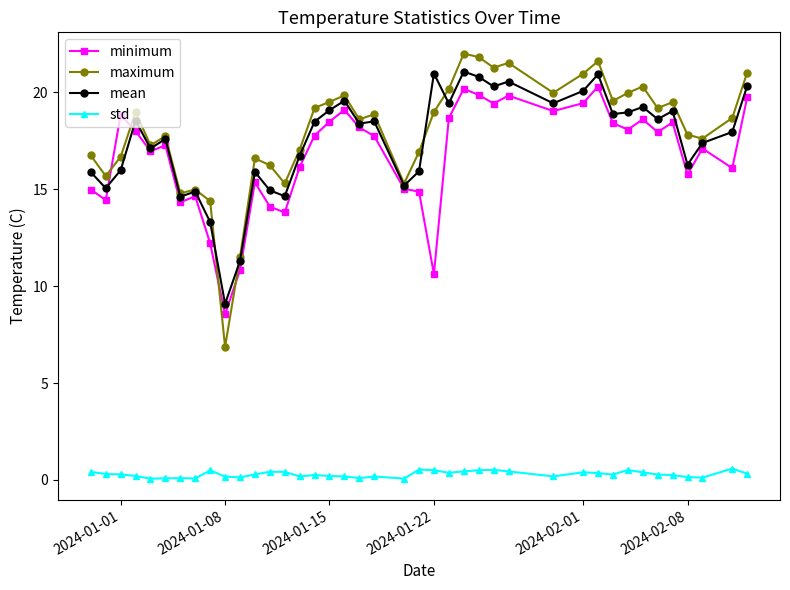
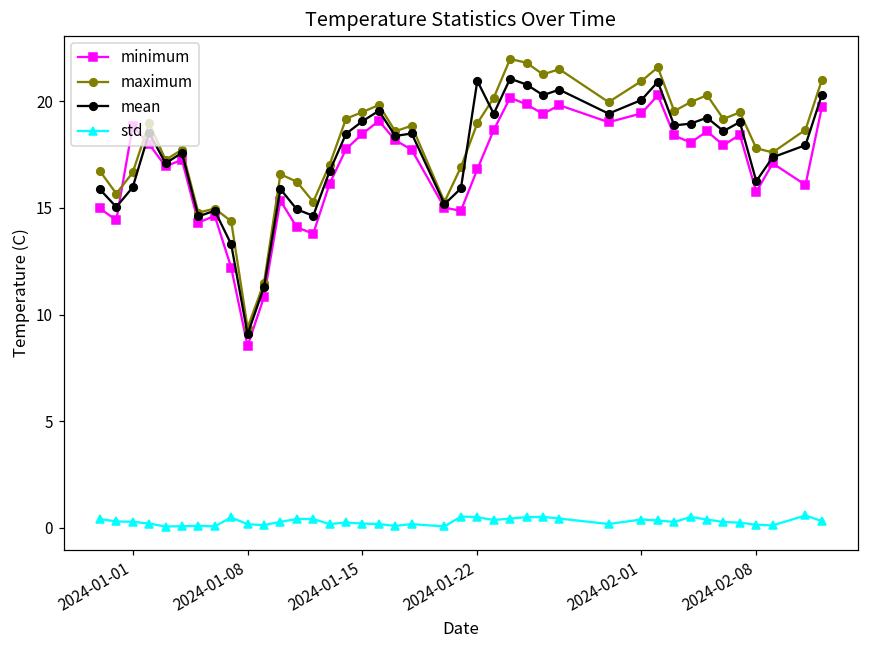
  {
    "minimum": {
      "2024-01-08": 8.5,
      "2024-01-15": 18.5,
-     "2024-01-22": 10.6,
+     "2024-01-22": 16.8,
      "2024-02-01": 19.4,
      "2024-02-08": 15.8
    },
    "maximum": {
      "2024-01-01": 16.7,
-     "2024-01-08": 6.9,
+     "2024-01-08": 9.4,
      "2024-01-15": 19.5,
      "2024-01-22": 19.0,
      "2024-02-01": 20.9,
      "2024-02-08": 17.8
    },
    "mean": {
      "2024-01-01": 16.0,
      "2024-01-08": 9.1,
      "2024-01-15": 19.1,
      "2024-01-22": 21.0,
      "2024-02-01": 20.1,
      "2024-02-08": 16.3
    },
    "std": {
      "2024-01-01": 0.3,
      "2024-01-08": 0.2,
      "2024-01-15": 0.2,
      "2024-01-22": 0.5,
      "2024-02-01": 0.4,
      "2024-02-08": 0.2
    }
  }
